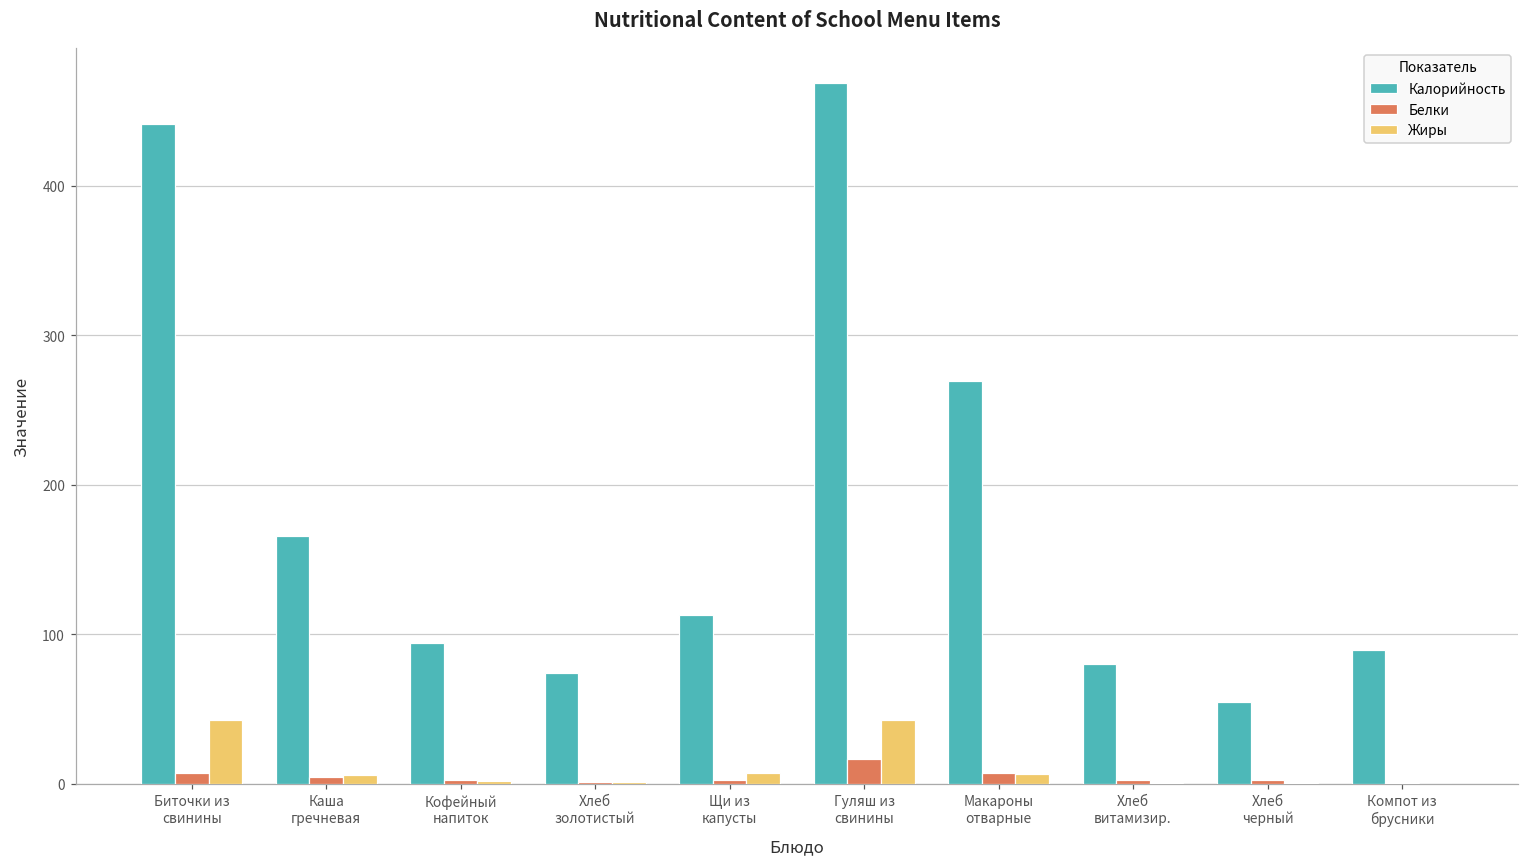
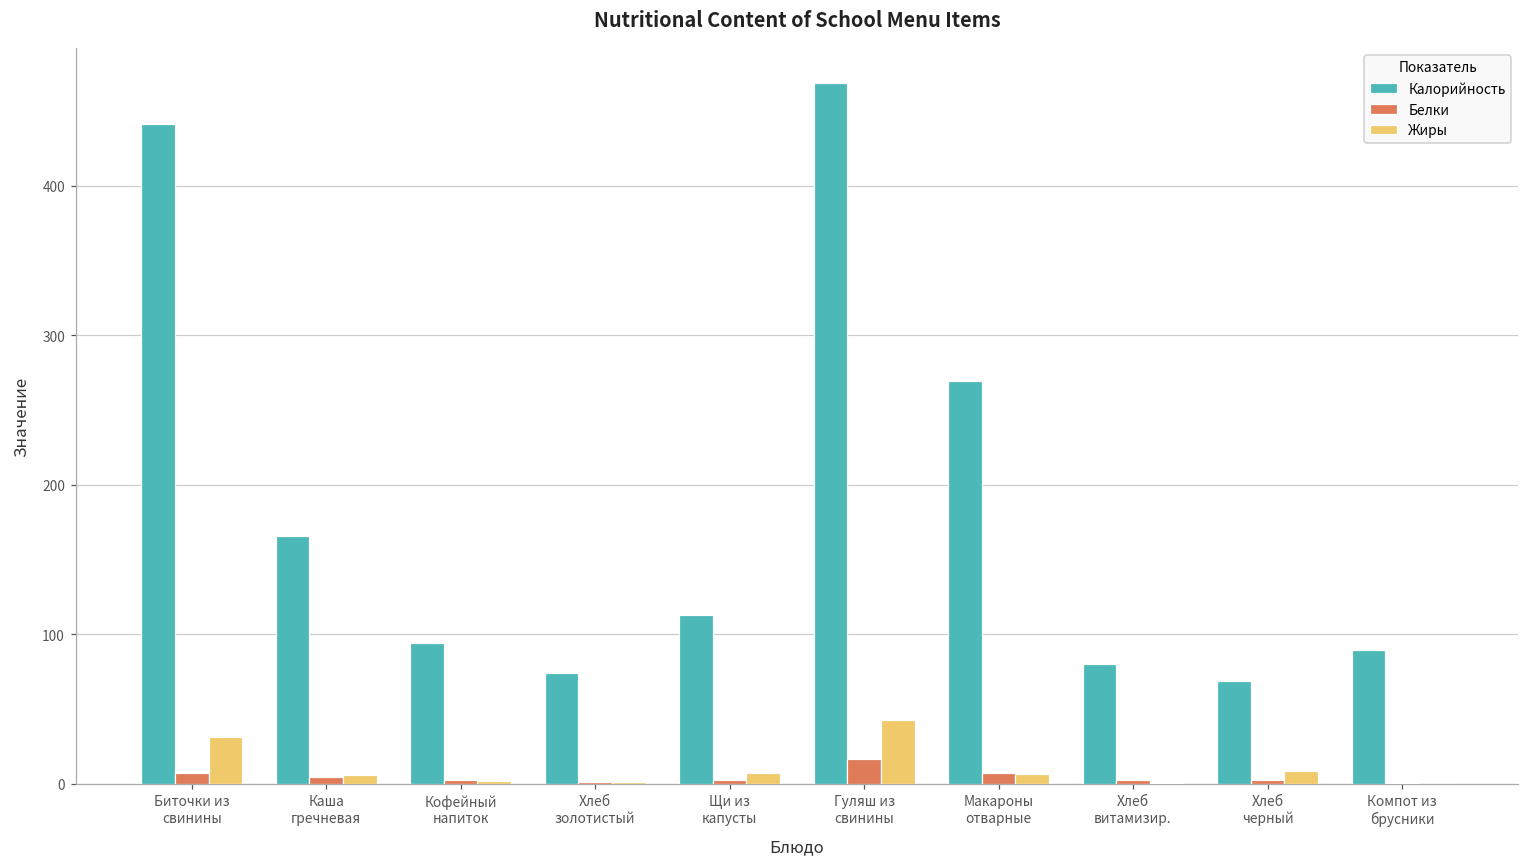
  {
    "Калорийность": {
      "Биточки из свинины": 441,
      "Каша гречневая": 166,
      "Кофейный напиток": 94,
      "Хлеб золотистый": 74,
      "Щи из капусты": 113,
      "Гуляш из свинины": 469,
      "Макароны отварные": 270,
      "Хлеб витамизир.": 80,
-     "Хлеб черный": 54,
+     "Хлеб черный": 69,
      "Компот из брусники": 89
    },
    "Белки": {
      "Биточки из свинины": 7,
      "Каша гречневая": 5,
      "Кофейный напиток": 2,
      "Щи из капусты": 2,
      "Гуляш из свинины": 17,
      "Макароны отварные": 7,
      "Хлеб витамизир.": 3,
      "Хлеб черный": 2
    },
    "Жиры": {
-     "Биточки из свинины": 43,
+     "Биточки из свинины": 31,
      "Каша гречневая": 6,
      "Кофейный напиток": 2,
      "Щи из капусты": 7,
      "Гуляш из свинины": 43,
      "Макароны отварные": 7,
-     "Хлеб черный": 0
+     "Хлеб черный": 8
    }
  }
